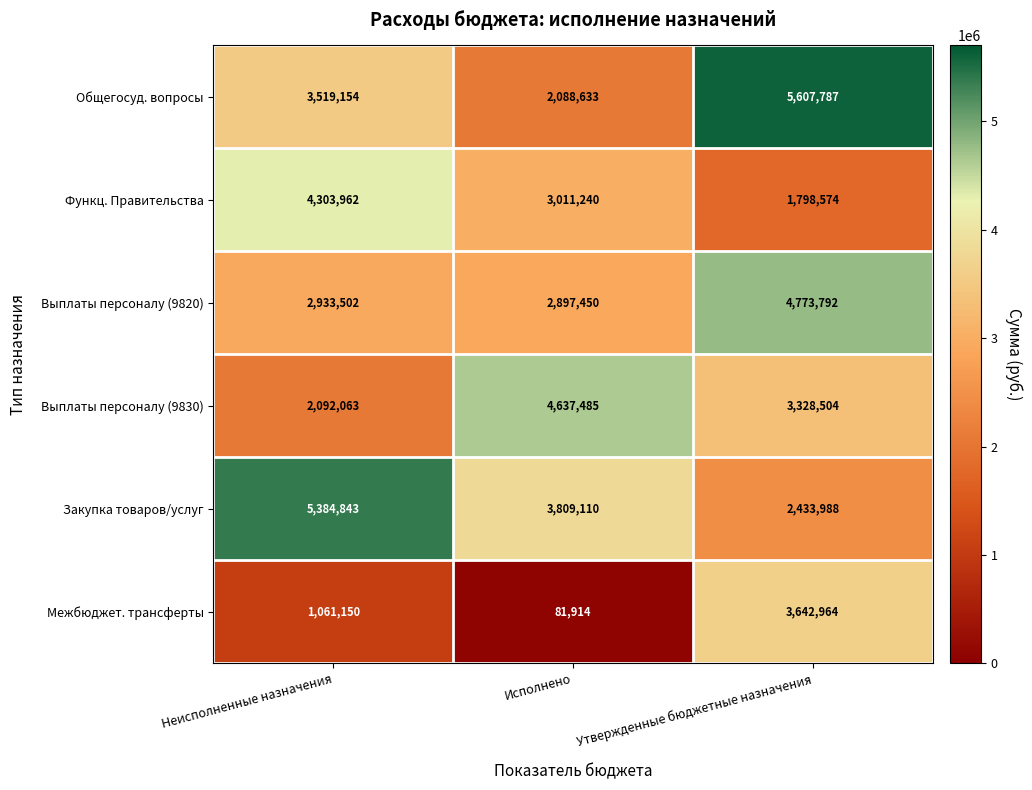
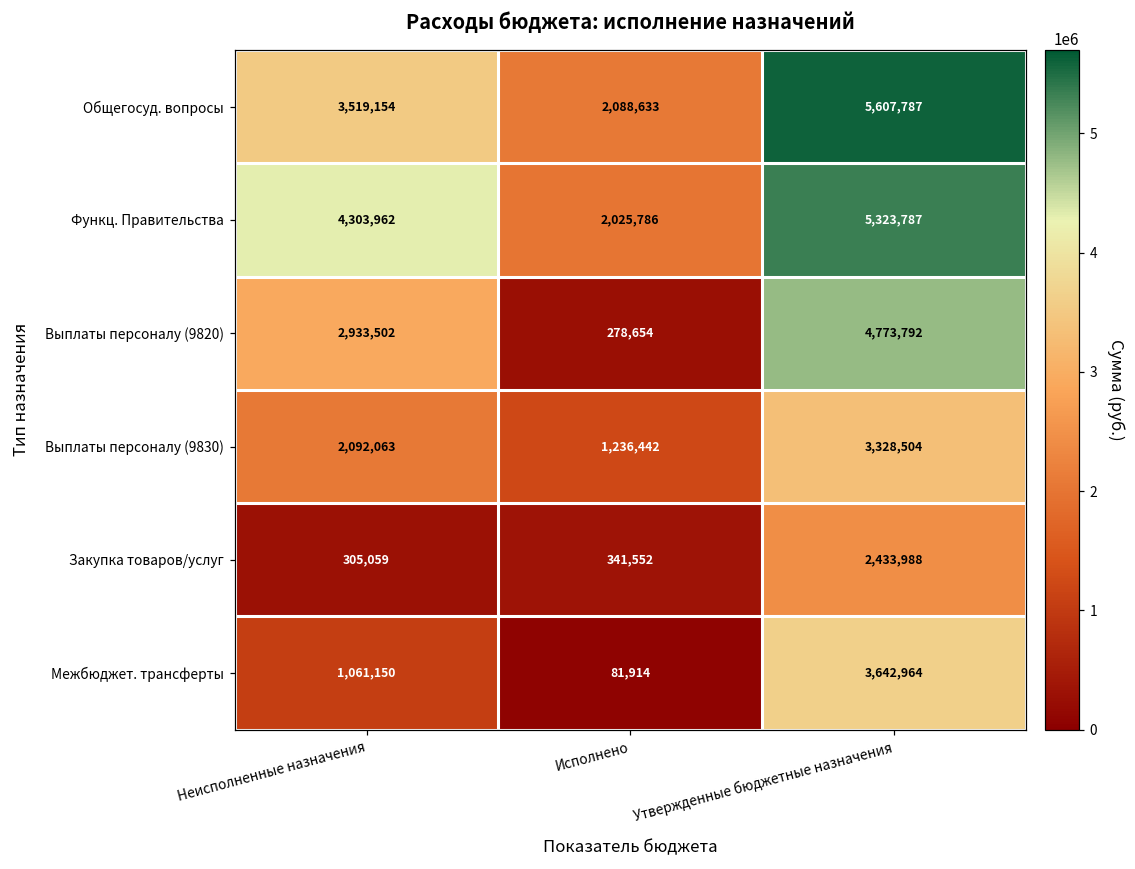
  {
    "Общегосуд. вопросы": {
      "Неисполненные назначения": "3,519,154",
      "Исполнено": "2,088,633",
      "Утвержденные бюджетные назначения": "5,607,787"
    },
    "Функц. Правительства": {
      "Неисполненные назначения": "4,303,962",
-     "Исполнено": "3,011,240",
-     "Утвержденные бюджетные назначения": "1,798,574"
+     "Исполнено": "2,025,786",
+     "Утвержденные бюджетные назначения": "5,323,787"
    },
    "Выплаты персоналу (9820)": {
      "Неисполненные назначения": "2,933,502",
-     "Исполнено": "2,897,450",
+     "Исполнено": "278,654",
      "Утвержденные бюджетные назначения": "4,773,792"
    },
    "Выплаты персоналу (9830)": {
      "Неисполненные назначения": "2,092,063",
-     "Исполнено": "4,637,485",
+     "Исполнено": "1,236,442",
      "Утвержденные бюджетные назначения": "3,328,504"
    },
    "Закупка товаров/услуг": {
-     "Неисполненные назначения": "5,384,843",
-     "Исполнено": "3,809,110",
+     "Неисполненные назначения": "305,059",
+     "Исполнено": "341,552",
      "Утвержденные бюджетные назначения": "2,433,988"
    },
    "Межбюджет. трансферты": {
      "Неисполненные назначения": "1,061,150",
      "Исполнено": "81,914",
      "Утвержденные бюджетные назначения": "3,642,964"
    }
  }
